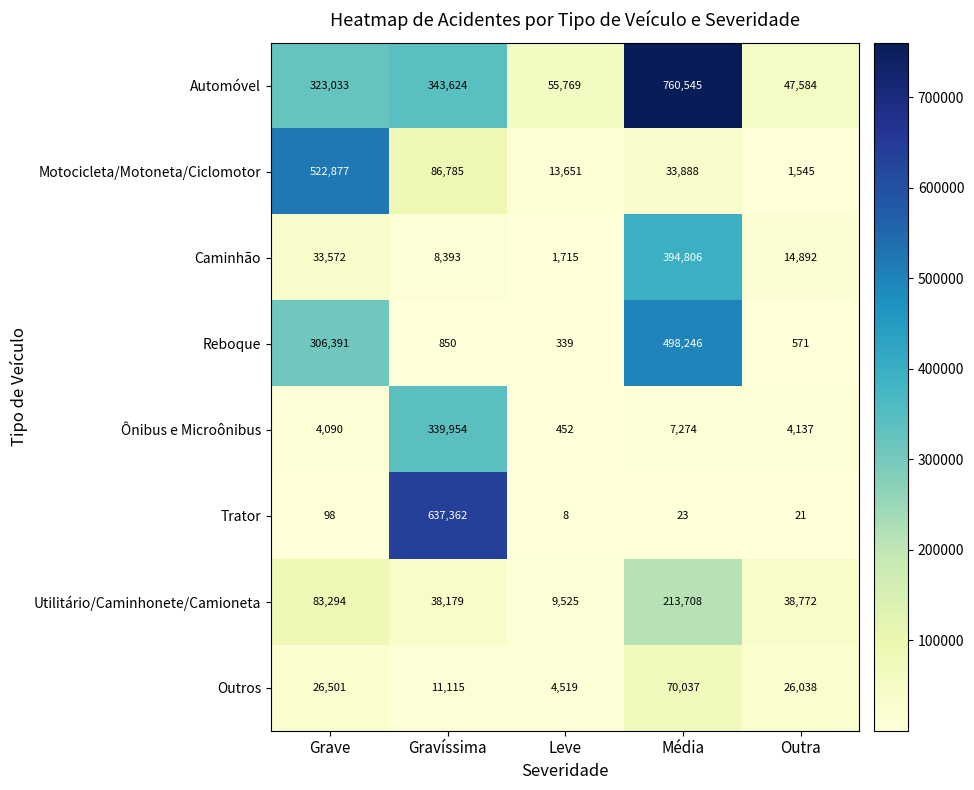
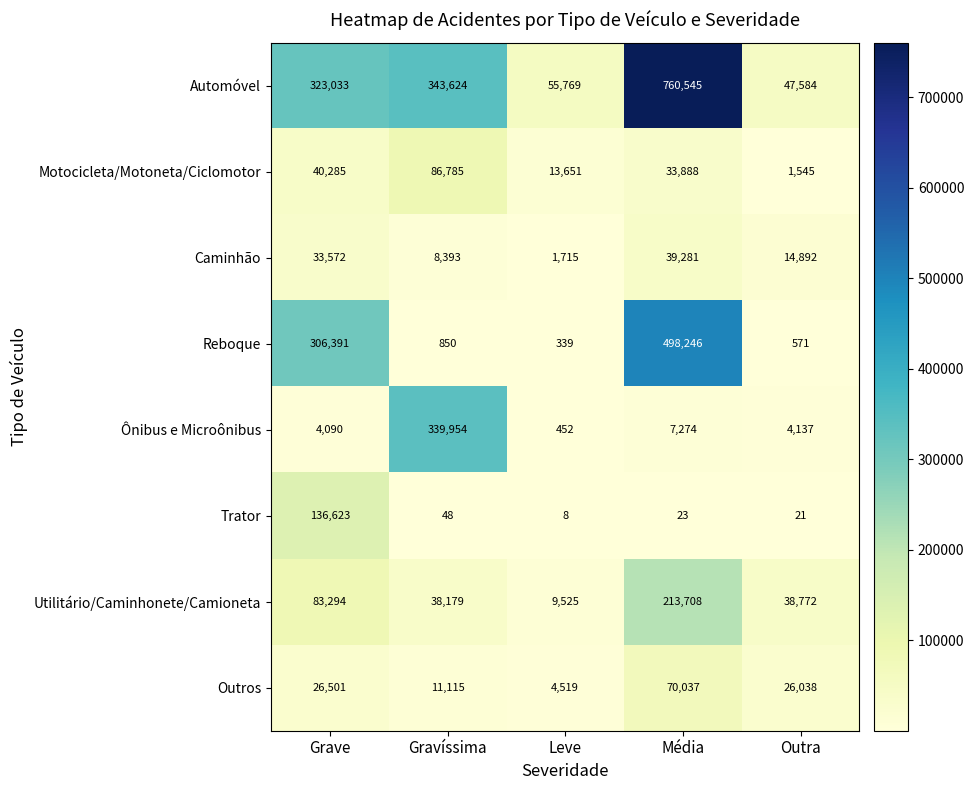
  {
    "Automóvel": {
      "Grave": "323,033",
      "Gravíssima": "343,624",
      "Leve": "55,769",
      "Média": "760,545",
      "Outra": "47,584"
    },
    "Motocicleta/Motoneta/Ciclomotor": {
-     "Grave": "522,877",
+     "Grave": "40,285",
      "Gravíssima": "86,785",
      "Leve": "13,651",
      "Média": "33,888",
      "Outra": "1,545"
    },
    "Caminhão": {
      "Grave": "33,572",
      "Gravíssima": "8,393",
      "Leve": "1,715",
-     "Média": "394,806",
+     "Média": "39,281",
      "Outra": "14,892"
    },
    "Reboque": {
      "Grave": "306,391",
      "Gravíssima": "850",
      "Leve": "339",
      "Média": "498,246",
      "Outra": "571"
    },
    "Ônibus e Microônibus": {
      "Grave": "4,090",
      "Gravíssima": "339,954",
      "Leve": "452",
      "Média": "7,274",
      "Outra": "4,137"
    },
    "Trator": {
-     "Grave": "98",
-     "Gravíssima": "637,362",
+     "Grave": "136,623",
+     "Gravíssima": "48",
      "Leve": "8",
      "Média": "23",
      "Outra": "21"
    },
    "Utilitário/Caminhonete/Camioneta": {
      "Grave": "83,294",
      "Gravíssima": "38,179",
      "Leve": "9,525",
      "Média": "213,708",
      "Outra": "38,772"
    },
    "Outros": {
      "Grave": "26,501",
      "Gravíssima": "11,115",
      "Leve": "4,519",
      "Média": "70,037",
      "Outra": "26,038"
    }
  }
